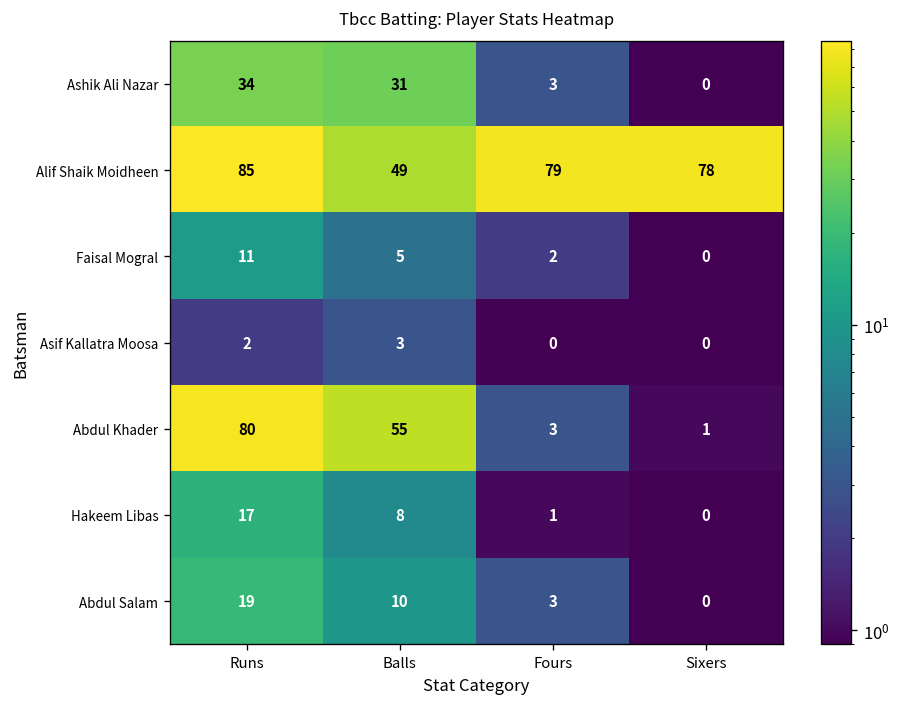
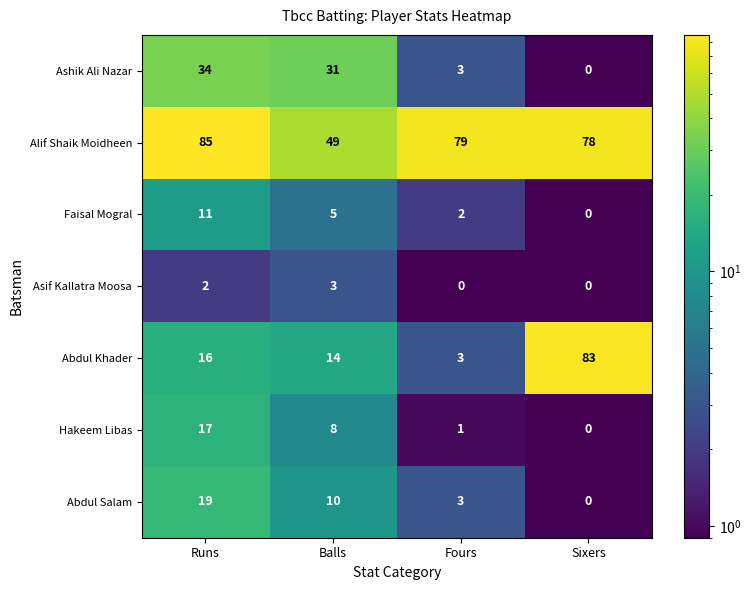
  {
    "Ashik Ali Nazar": {
      "Runs": 34,
      "Balls": 31,
      "Fours": 3,
      "Sixers": 0
    },
    "Alif Shaik Moidheen": {
      "Runs": 85,
      "Balls": 49,
      "Fours": 79,
      "Sixers": 78
    },
    "Faisal Mogral": {
      "Runs": 11,
      "Balls": 5,
      "Fours": 2,
      "Sixers": 0
    },
    "Asif Kallatra Moosa": {
      "Runs": 2,
      "Balls": 3,
      "Fours": 0,
      "Sixers": 0
    },
    "Abdul Khader": {
-     "Runs": 80,
-     "Balls": 55,
+     "Runs": 16,
+     "Balls": 14,
      "Fours": 3,
-     "Sixers": 1
+     "Sixers": 83
    },
    "Hakeem Libas": {
      "Runs": 17,
      "Balls": 8,
      "Fours": 1,
      "Sixers": 0
    },
    "Abdul Salam": {
      "Runs": 19,
      "Balls": 10,
      "Fours": 3,
      "Sixers": 0
    }
  }
